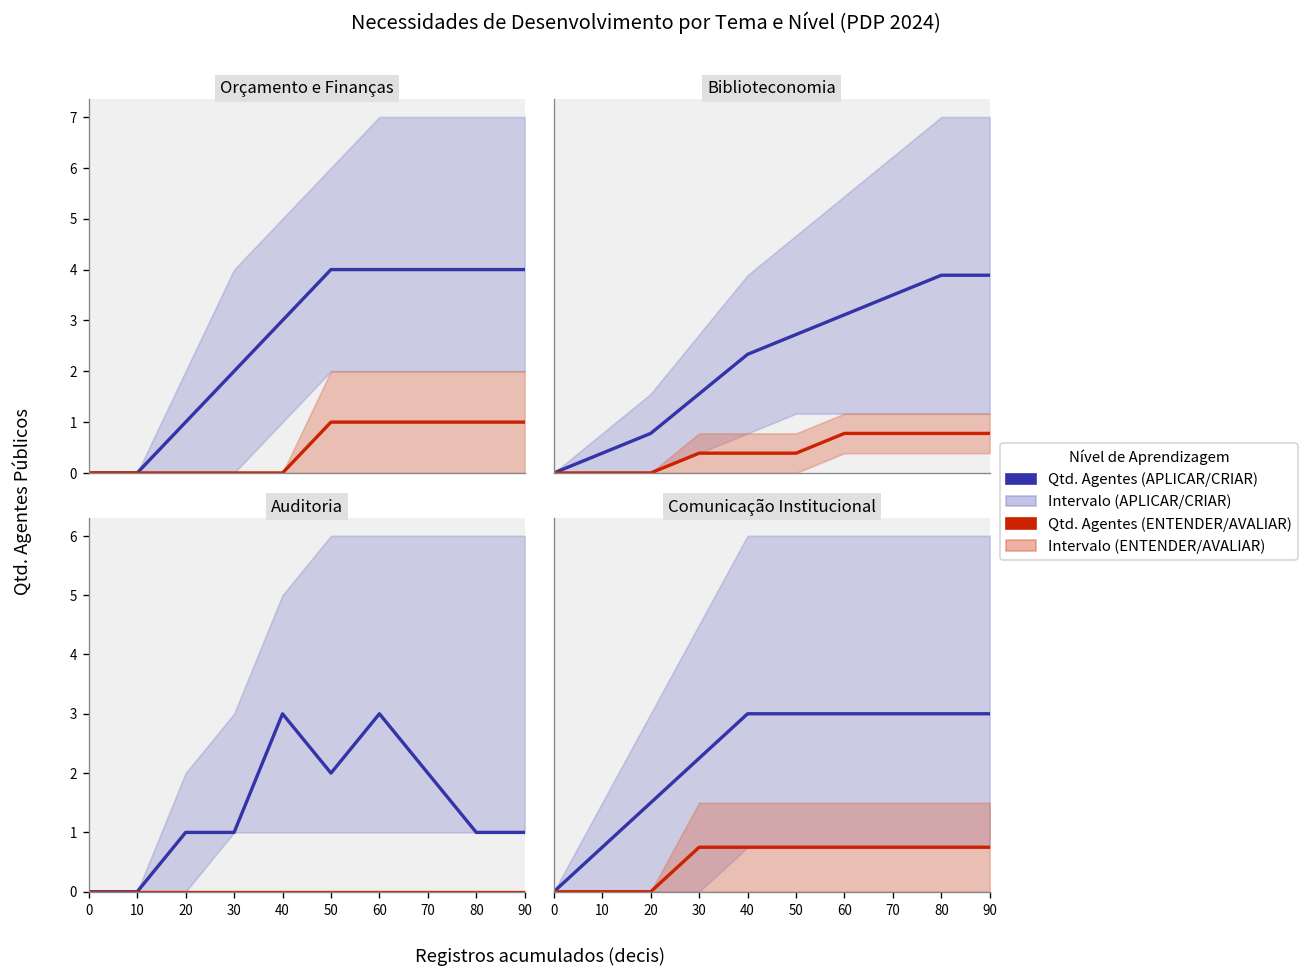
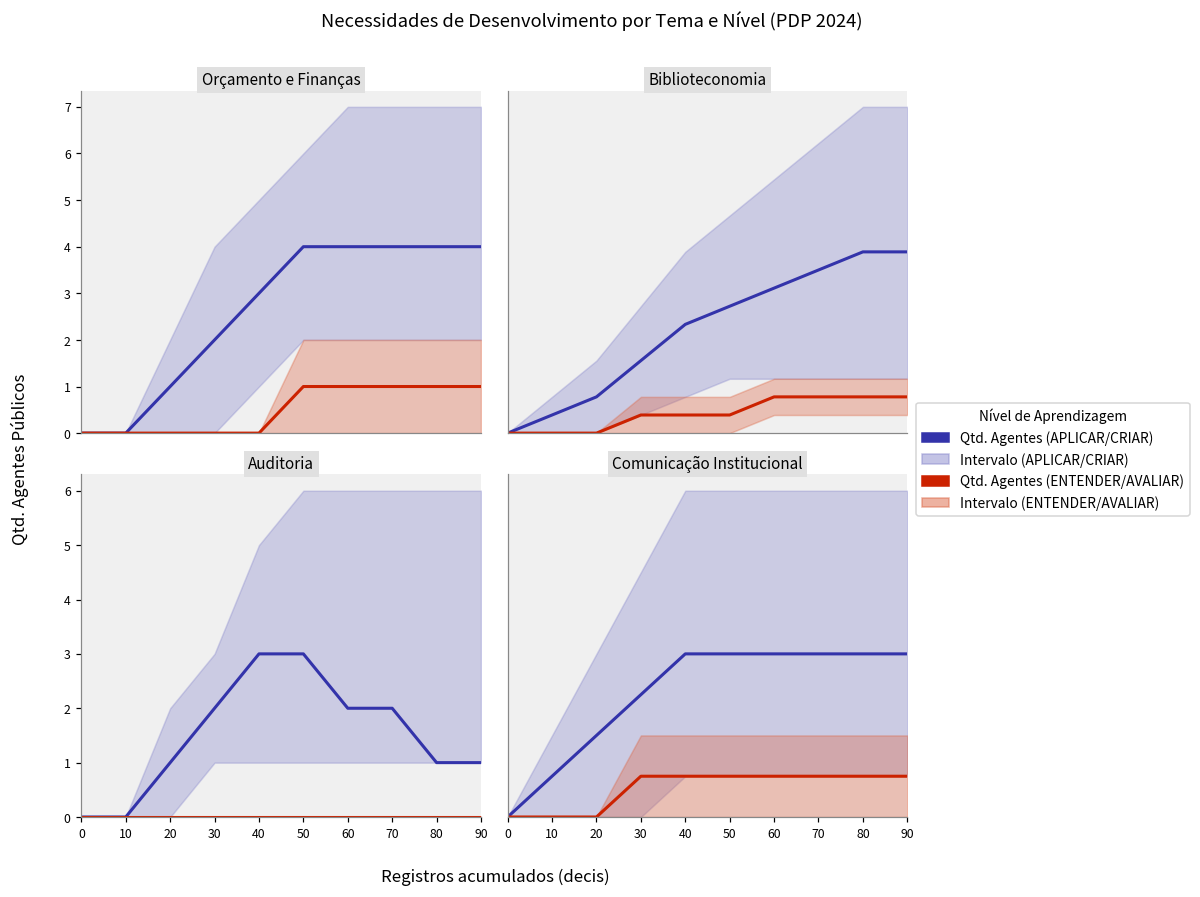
  {
    "Auditoria": {
      "Qtd. Agentes (APLICAR/CRIAR)": {
        "20": 1,
-       "30": 1,
+       "30": 2,
        "40": 3,
-       "50": 2,
-       "60": 3,
+       "50": 3,
+       "60": 2,
        "70": 2,
        "80": 1,
        "90": 1
      },
      "Qtd. Agentes (ENTENDER/AVALIAR)": {
        "20": 0,
        "30": 0,
        "40": 0,
        "50": 0,
        "60": 0,
        "70": 0,
        "80": 0,
        "90": 0
      }
    }
  }
